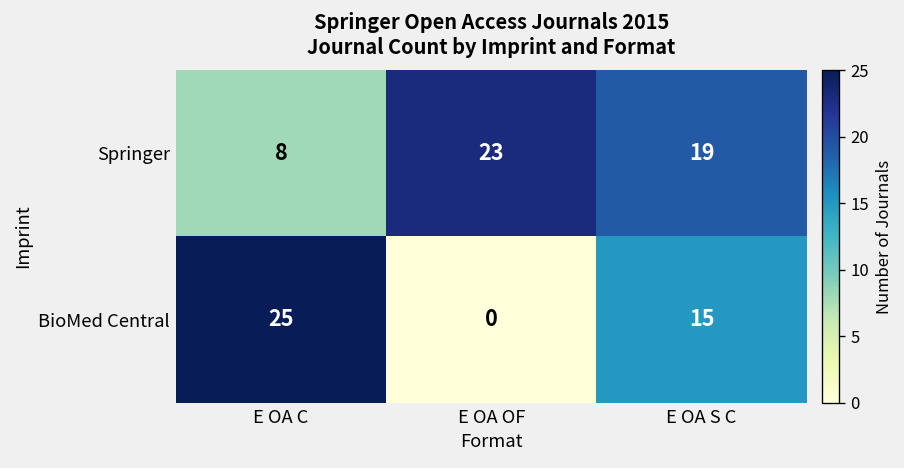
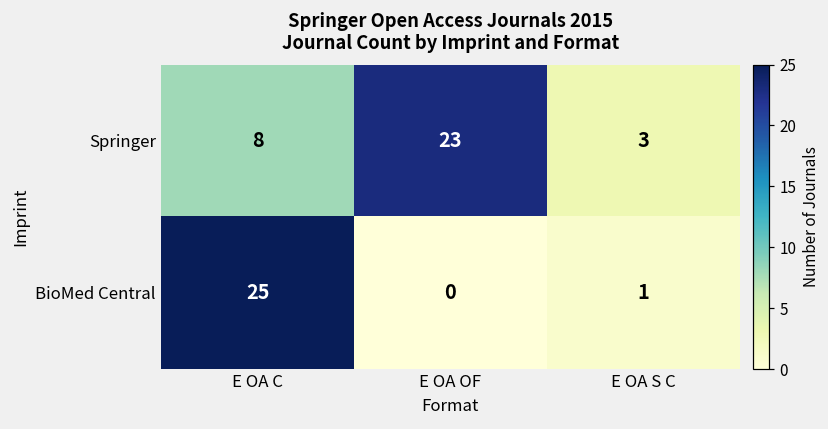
  {
    "Springer": {
      "E OA C": 8,
      "E OA OF": 23,
-     "E OA S C": 19
+     "E OA S C": 3
    },
    "BioMed Central": {
      "E OA C": 25,
      "E OA OF": 0,
-     "E OA S C": 15
+     "E OA S C": 1
    }
  }
